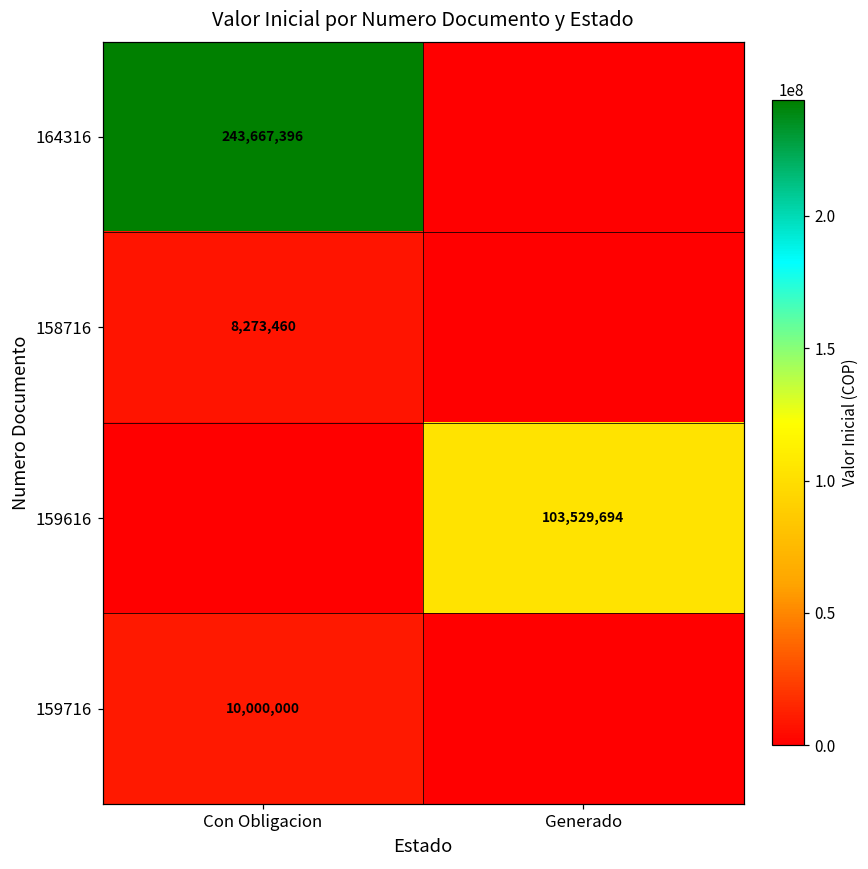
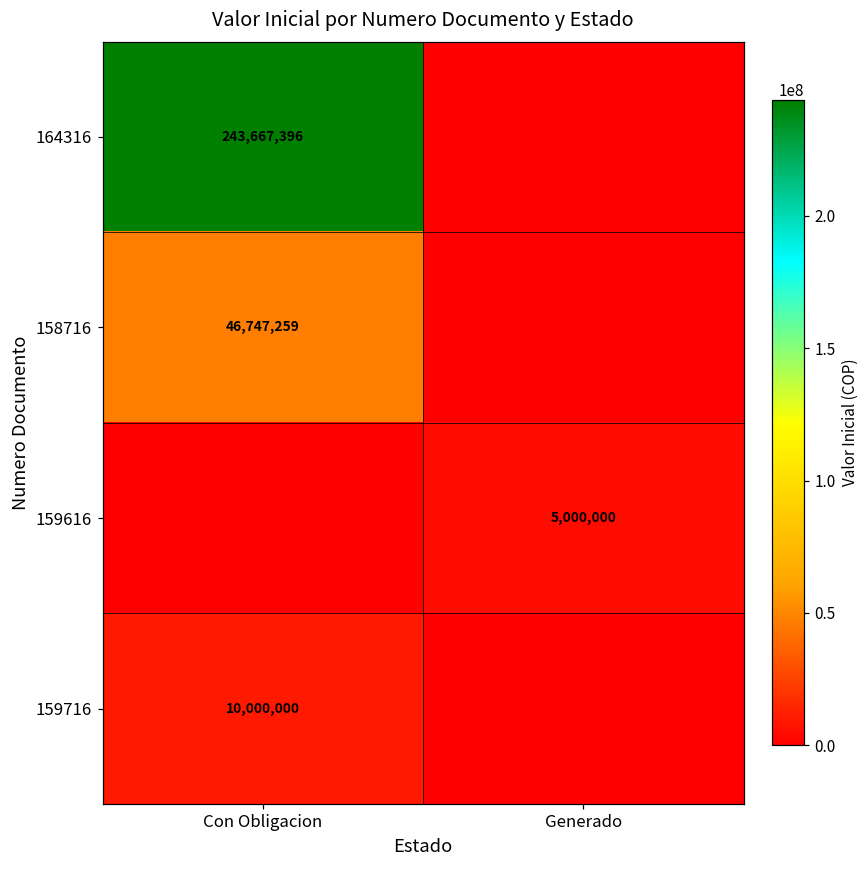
  {
    "164316": {
      "Con Obligacion": "243,667,396"
    },
    "158716": {
-     "Con Obligacion": "8,273,460"
+     "Con Obligacion": "46,747,259"
    },
    "159616": {
-     "Generado": "103,529,694"
+     "Generado": "5,000,000"
    },
    "159716": {
      "Con Obligacion": "10,000,000"
    }
  }
